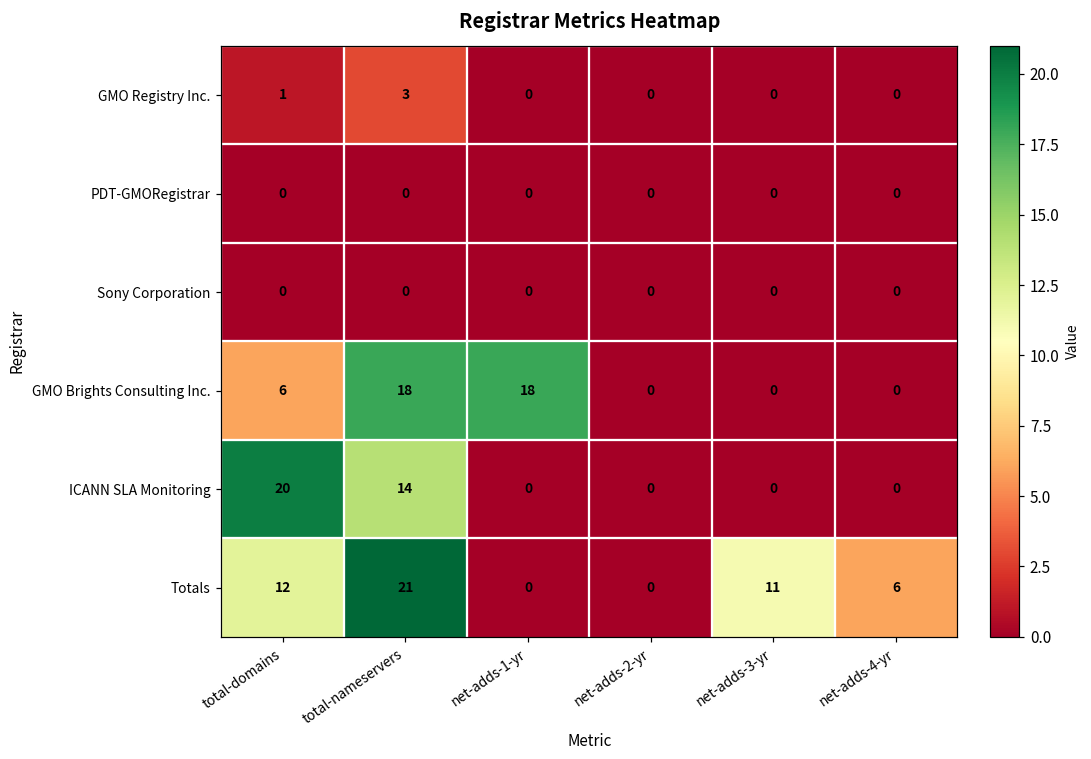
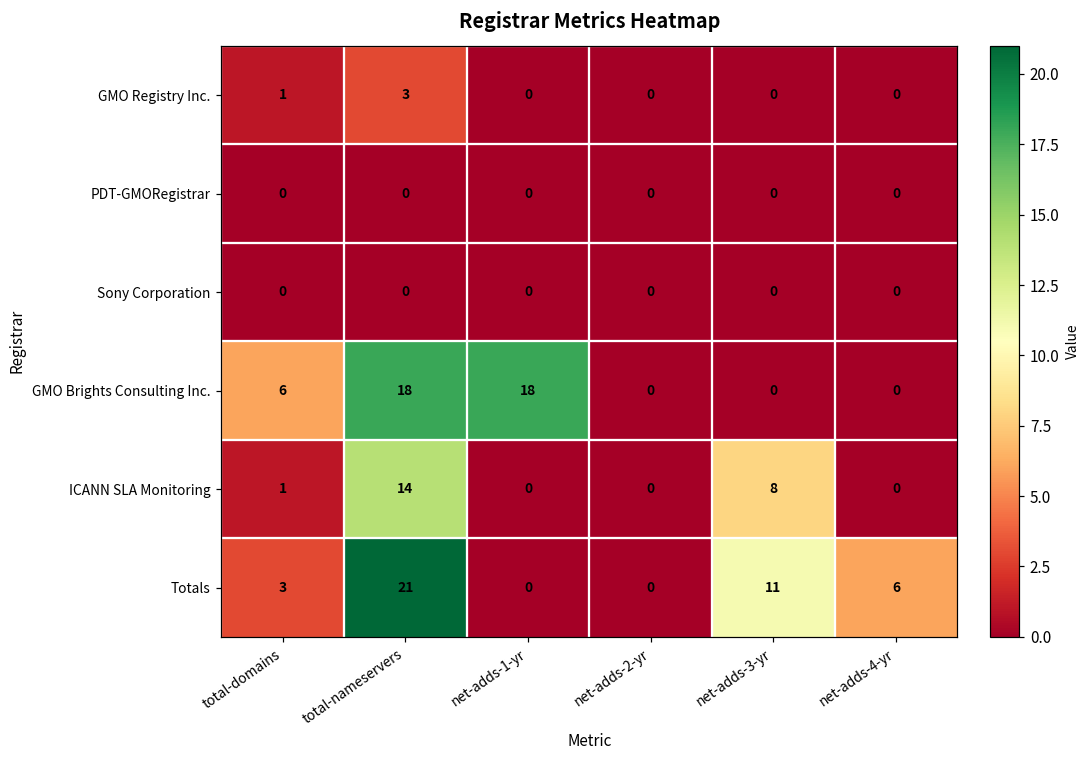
  {
    "GMO Registry Inc.": {
      "total-domains": 1,
      "total-nameservers": 3,
      "net-adds-1-yr": 0,
      "net-adds-2-yr": 0,
      "net-adds-3-yr": 0,
      "net-adds-4-yr": 0
    },
    "PDT-GMORegistrar": {
      "total-domains": 0,
      "total-nameservers": 0,
      "net-adds-1-yr": 0,
      "net-adds-2-yr": 0,
      "net-adds-3-yr": 0,
      "net-adds-4-yr": 0
    },
    "Sony Corporation": {
      "total-domains": 0,
      "total-nameservers": 0,
      "net-adds-1-yr": 0,
      "net-adds-2-yr": 0,
      "net-adds-3-yr": 0,
      "net-adds-4-yr": 0
    },
    "GMO Brights Consulting Inc.": {
      "total-domains": 6,
      "total-nameservers": 18,
      "net-adds-1-yr": 18,
      "net-adds-2-yr": 0,
      "net-adds-3-yr": 0,
      "net-adds-4-yr": 0
    },
    "ICANN SLA Monitoring": {
-     "total-domains": 20,
+     "total-domains": 1,
      "total-nameservers": 14,
      "net-adds-1-yr": 0,
      "net-adds-2-yr": 0,
-     "net-adds-3-yr": 0,
+     "net-adds-3-yr": 8,
      "net-adds-4-yr": 0
    },
    "Totals": {
-     "total-domains": 12,
+     "total-domains": 3,
      "total-nameservers": 21,
      "net-adds-1-yr": 0,
      "net-adds-2-yr": 0,
      "net-adds-3-yr": 11,
      "net-adds-4-yr": 6
    }
  }
